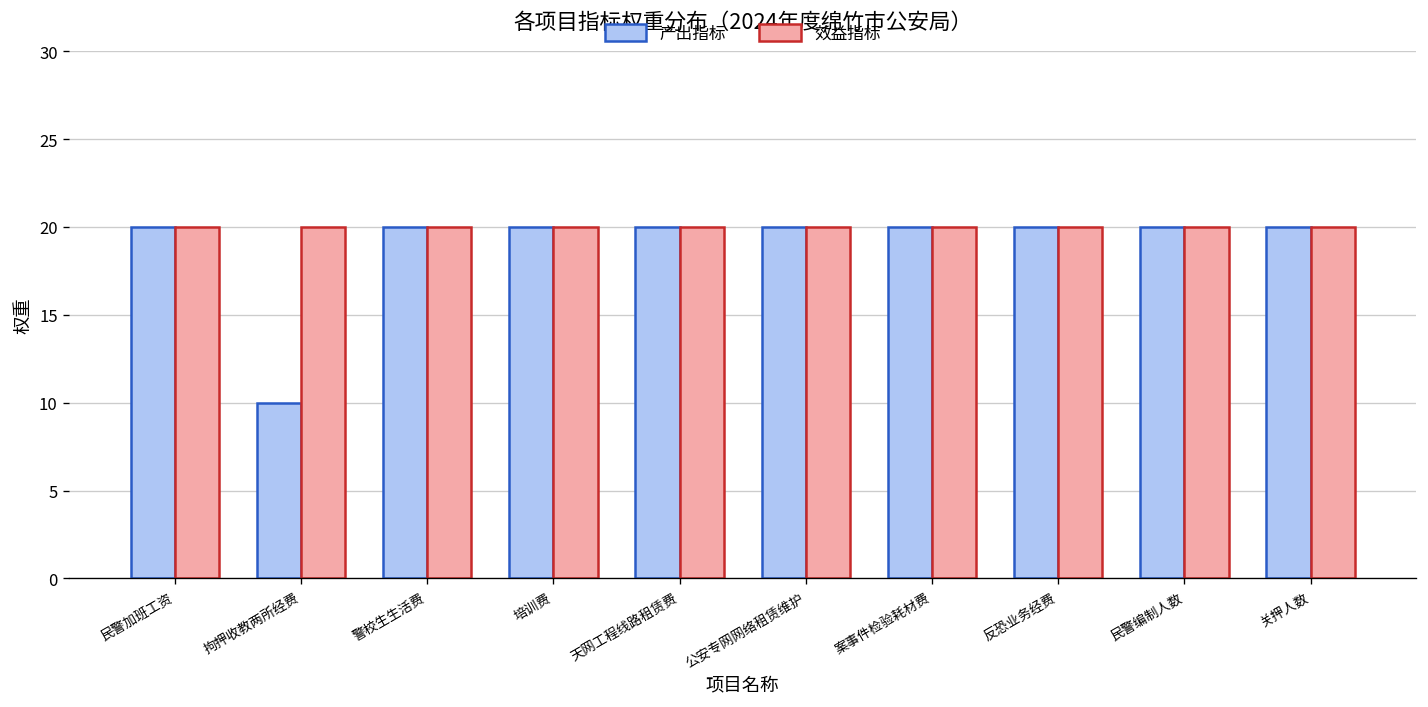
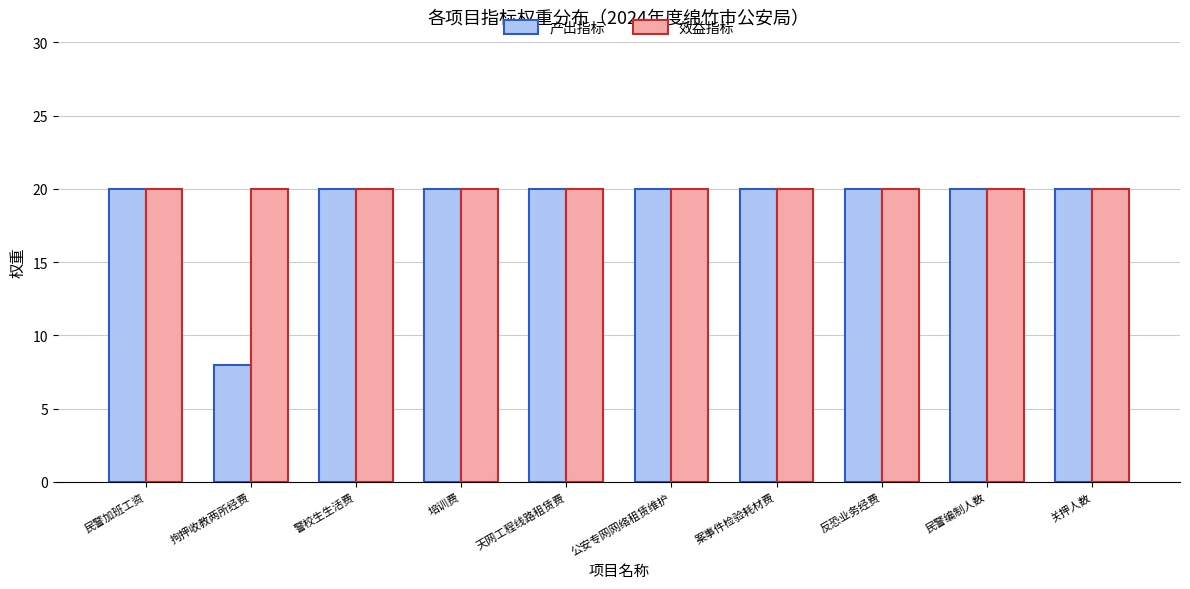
  {
    "产出指标": {
      "民警加班工资": 20,
-     "拘押收教两所经费": 10,
+     "拘押收教两所经费": 8,
      "警校生生活费": 20,
      "培训费": 20,
      "天网工程线路租赁费": 20,
      "公安专网网络租赁维护": 20,
      "案事件检验耗材费": 20,
      "反恐业务经费": 20,
      "民警编制人数": 20,
      "关押人数": 20
    },
    "效益指标": {
      "民警加班工资": 20,
      "拘押收教两所经费": 20,
      "警校生生活费": 20,
      "培训费": 20,
      "天网工程线路租赁费": 20,
      "公安专网网络租赁维护": 20,
      "案事件检验耗材费": 20,
      "反恐业务经费": 20,
      "民警编制人数": 20,
      "关押人数": 20
    }
  }
